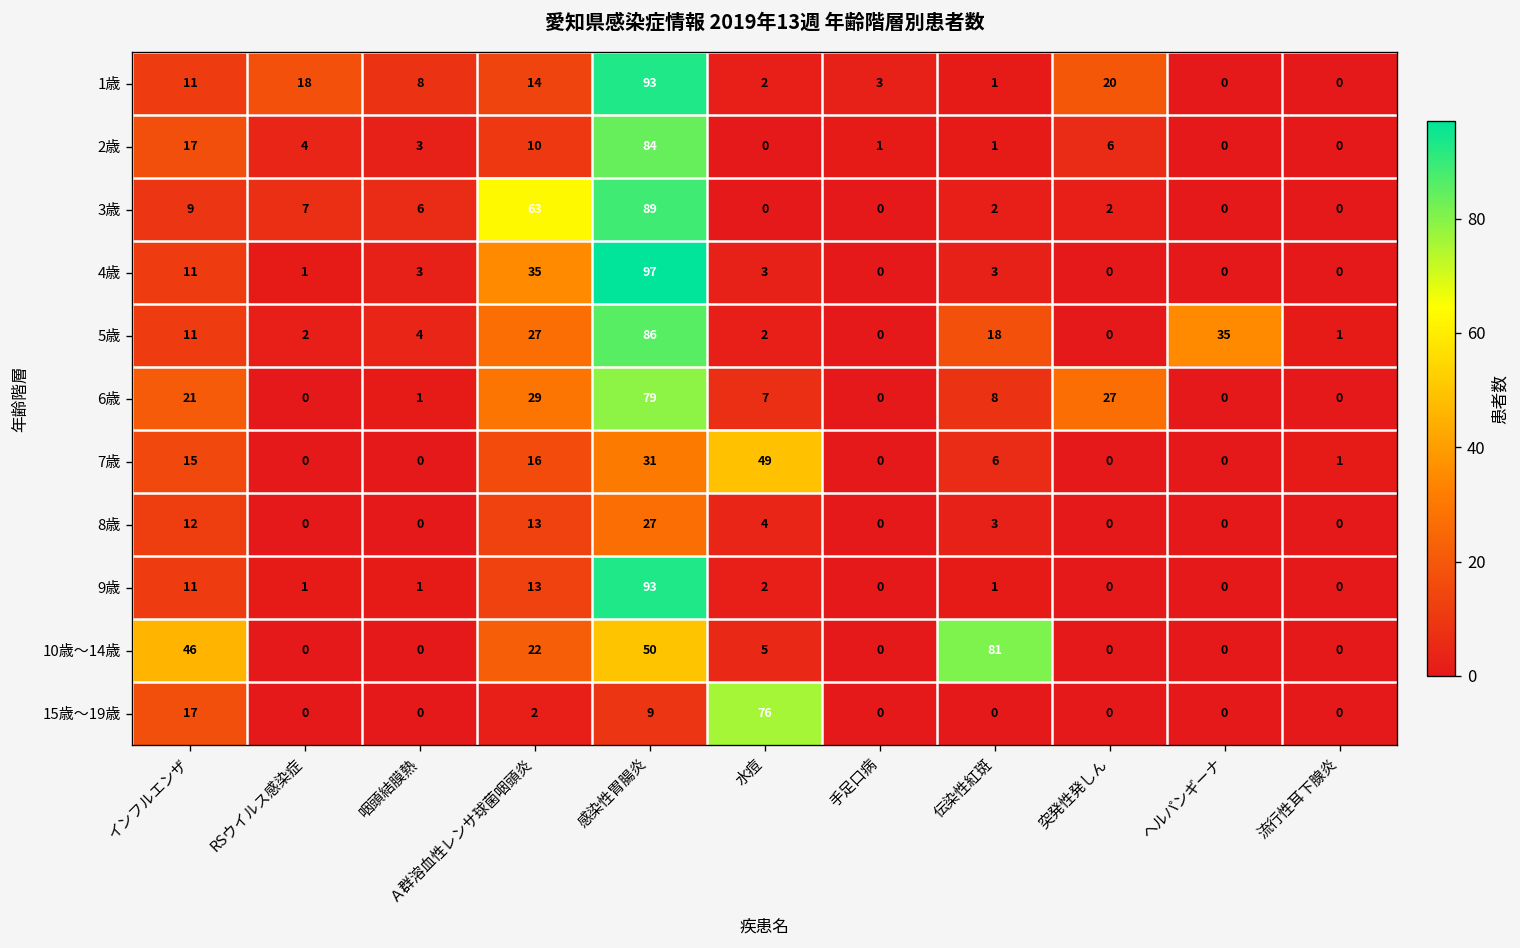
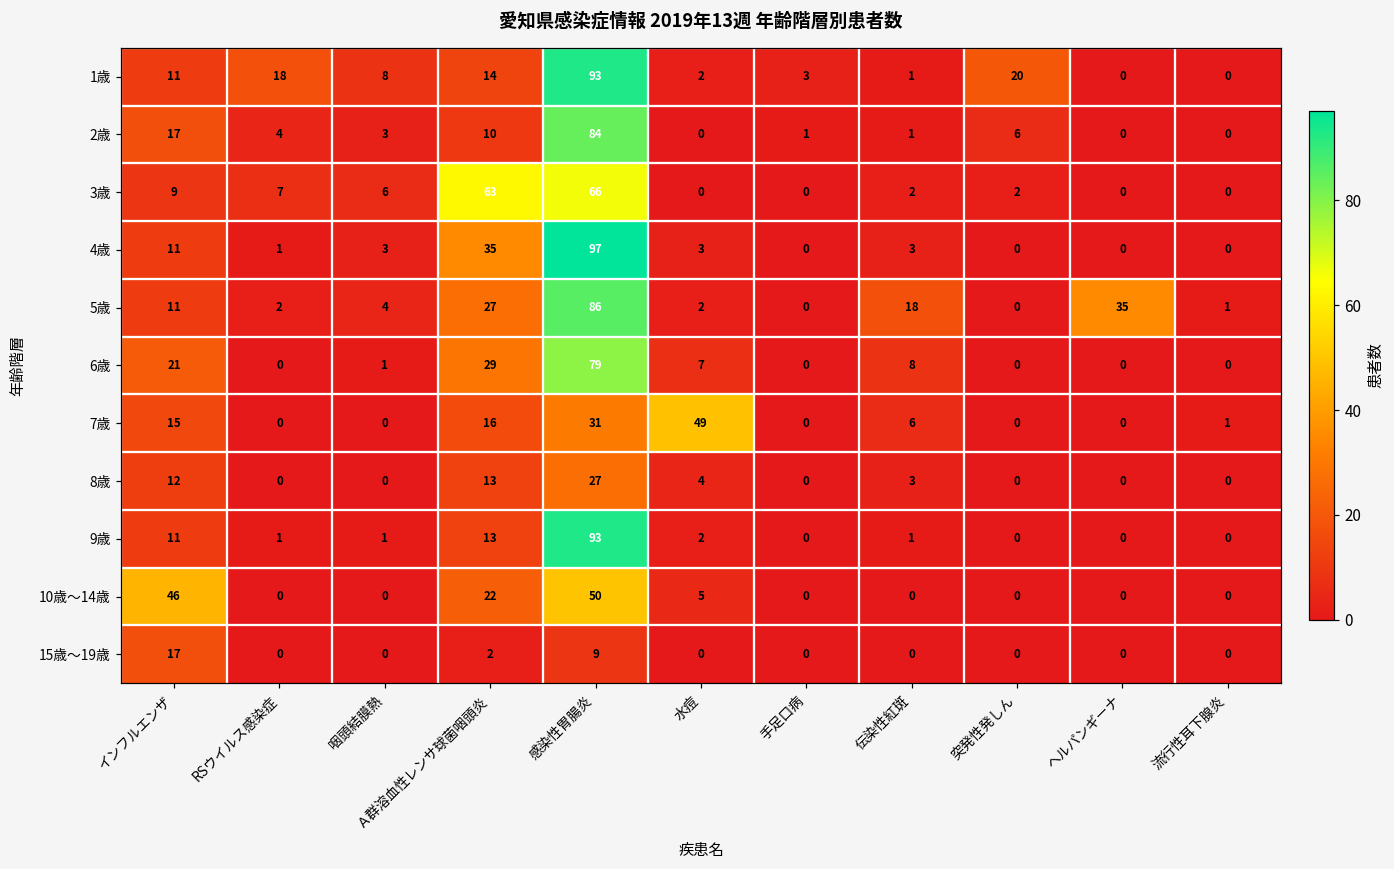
  {
    "1歳": {
      "インフルエンザ": 11,
      "RSウイルス感染症": 18,
      "咽頭結膜熱": 8,
      "Ａ群溶血性レンサ球菌咽頭炎": 14,
      "感染性胃腸炎": 93,
      "水痘": 2,
      "手足口病": 3,
      "伝染性紅斑": 1,
      "突発性発しん": 20,
      "ヘルパンギーナ": 0,
      "流行性耳下腺炎": 0
    },
    "2歳": {
      "インフルエンザ": 17,
      "RSウイルス感染症": 4,
      "咽頭結膜熱": 3,
      "Ａ群溶血性レンサ球菌咽頭炎": 10,
      "感染性胃腸炎": 84,
      "水痘": 0,
      "手足口病": 1,
      "伝染性紅斑": 1,
      "突発性発しん": 6,
      "ヘルパンギーナ": 0,
      "流行性耳下腺炎": 0
    },
    "3歳": {
      "インフルエンザ": 9,
      "RSウイルス感染症": 7,
      "咽頭結膜熱": 6,
      "Ａ群溶血性レンサ球菌咽頭炎": 63,
-     "感染性胃腸炎": 89,
+     "感染性胃腸炎": 66,
      "水痘": 0,
      "手足口病": 0,
      "伝染性紅斑": 2,
      "突発性発しん": 2,
      "ヘルパンギーナ": 0,
      "流行性耳下腺炎": 0
    },
    "4歳": {
      "インフルエンザ": 11,
      "RSウイルス感染症": 1,
      "咽頭結膜熱": 3,
      "Ａ群溶血性レンサ球菌咽頭炎": 35,
      "感染性胃腸炎": 97,
      "水痘": 3,
      "手足口病": 0,
      "伝染性紅斑": 3,
      "突発性発しん": 0,
      "ヘルパンギーナ": 0,
      "流行性耳下腺炎": 0
    },
    "5歳": {
      "インフルエンザ": 11,
      "RSウイルス感染症": 2,
      "咽頭結膜熱": 4,
      "Ａ群溶血性レンサ球菌咽頭炎": 27,
      "感染性胃腸炎": 86,
      "水痘": 2,
      "手足口病": 0,
      "伝染性紅斑": 18,
      "突発性発しん": 0,
      "ヘルパンギーナ": 35,
      "流行性耳下腺炎": 1
    },
    "6歳": {
      "インフルエンザ": 21,
      "RSウイルス感染症": 0,
      "咽頭結膜熱": 1,
      "Ａ群溶血性レンサ球菌咽頭炎": 29,
      "感染性胃腸炎": 79,
      "水痘": 7,
      "手足口病": 0,
      "伝染性紅斑": 8,
-     "突発性発しん": 27,
+     "突発性発しん": 0,
      "ヘルパンギーナ": 0,
      "流行性耳下腺炎": 0
    },
    "7歳": {
      "インフルエンザ": 15,
      "RSウイルス感染症": 0,
      "咽頭結膜熱": 0,
      "Ａ群溶血性レンサ球菌咽頭炎": 16,
      "感染性胃腸炎": 31,
      "水痘": 49,
      "手足口病": 0,
      "伝染性紅斑": 6,
      "突発性発しん": 0,
      "ヘルパンギーナ": 0,
      "流行性耳下腺炎": 1
    },
    "8歳": {
      "インフルエンザ": 12,
      "RSウイルス感染症": 0,
      "咽頭結膜熱": 0,
      "Ａ群溶血性レンサ球菌咽頭炎": 13,
      "感染性胃腸炎": 27,
      "水痘": 4,
      "手足口病": 0,
      "伝染性紅斑": 3,
      "突発性発しん": 0,
      "ヘルパンギーナ": 0,
      "流行性耳下腺炎": 0
    },
    "9歳": {
      "インフルエンザ": 11,
      "RSウイルス感染症": 1,
      "咽頭結膜熱": 1,
      "Ａ群溶血性レンサ球菌咽頭炎": 13,
      "感染性胃腸炎": 93,
      "水痘": 2,
      "手足口病": 0,
      "伝染性紅斑": 1,
      "突発性発しん": 0,
      "ヘルパンギーナ": 0,
      "流行性耳下腺炎": 0
    },
    "10歳～14歳": {
      "インフルエンザ": 46,
      "RSウイルス感染症": 0,
      "咽頭結膜熱": 0,
      "Ａ群溶血性レンサ球菌咽頭炎": 22,
      "感染性胃腸炎": 50,
      "水痘": 5,
      "手足口病": 0,
-     "伝染性紅斑": 81,
+     "伝染性紅斑": 0,
      "突発性発しん": 0,
      "ヘルパンギーナ": 0,
      "流行性耳下腺炎": 0
    },
    "15歳～19歳": {
      "インフルエンザ": 17,
      "RSウイルス感染症": 0,
      "咽頭結膜熱": 0,
      "Ａ群溶血性レンサ球菌咽頭炎": 2,
      "感染性胃腸炎": 9,
-     "水痘": 76,
+     "水痘": 0,
      "手足口病": 0,
      "伝染性紅斑": 0,
      "突発性発しん": 0,
      "ヘルパンギーナ": 0,
      "流行性耳下腺炎": 0
    }
  }
